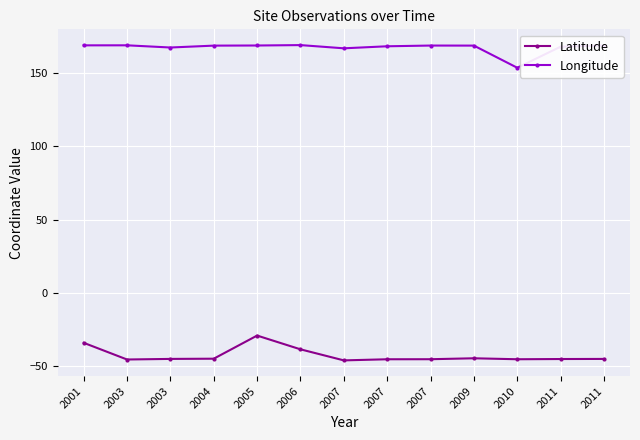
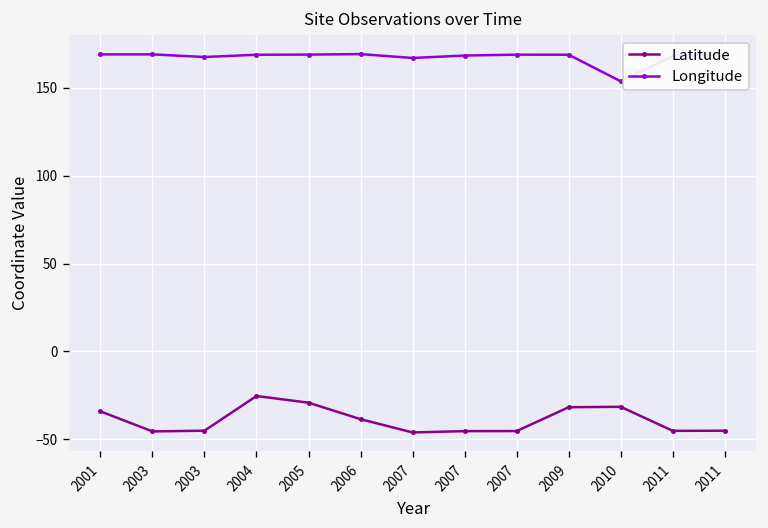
  {
    "Latitude": {
      "2001": -34,
-     "2004": -45,
+     "2004": -25,
      "2005": -29,
      "2006": -39,
-     "2009": -45,
-     "2010": -45
+     "2009": -32,
+     "2010": -31
    },
    "Longitude": {
      "2001": 169,
      "2004": 169,
      "2005": 169,
      "2006": 169,
      "2009": 169,
      "2010": 154
    }
  }
